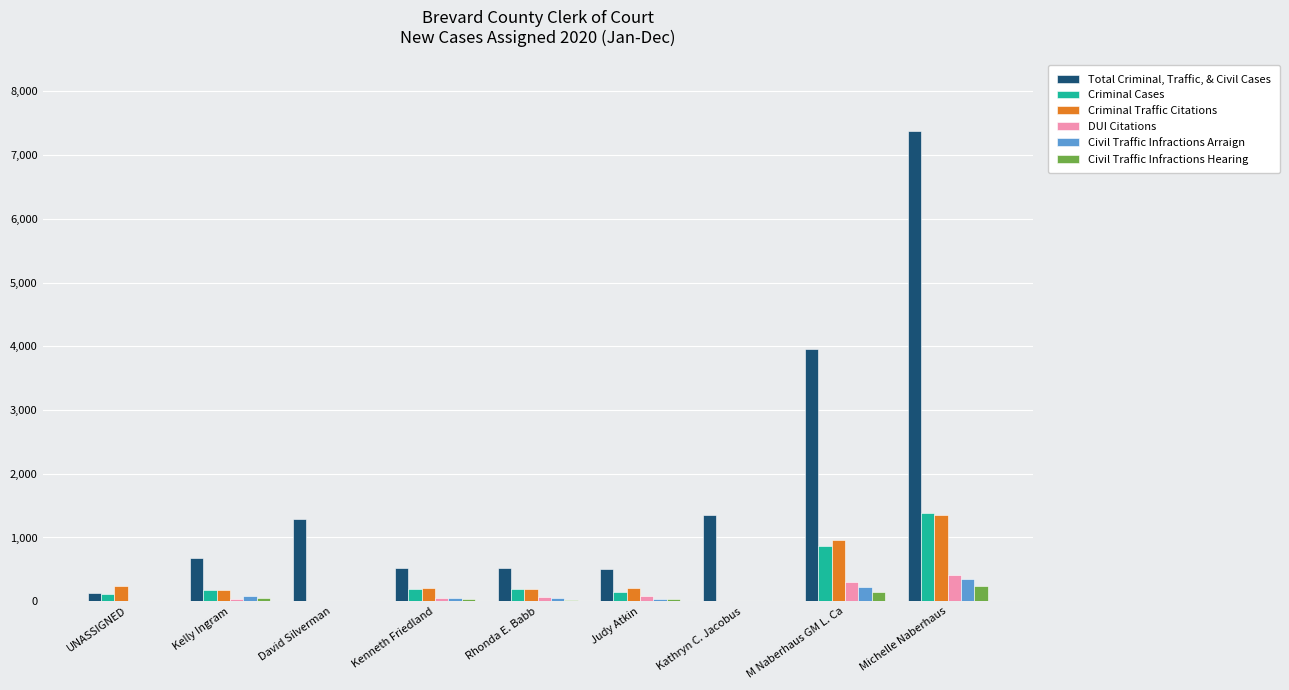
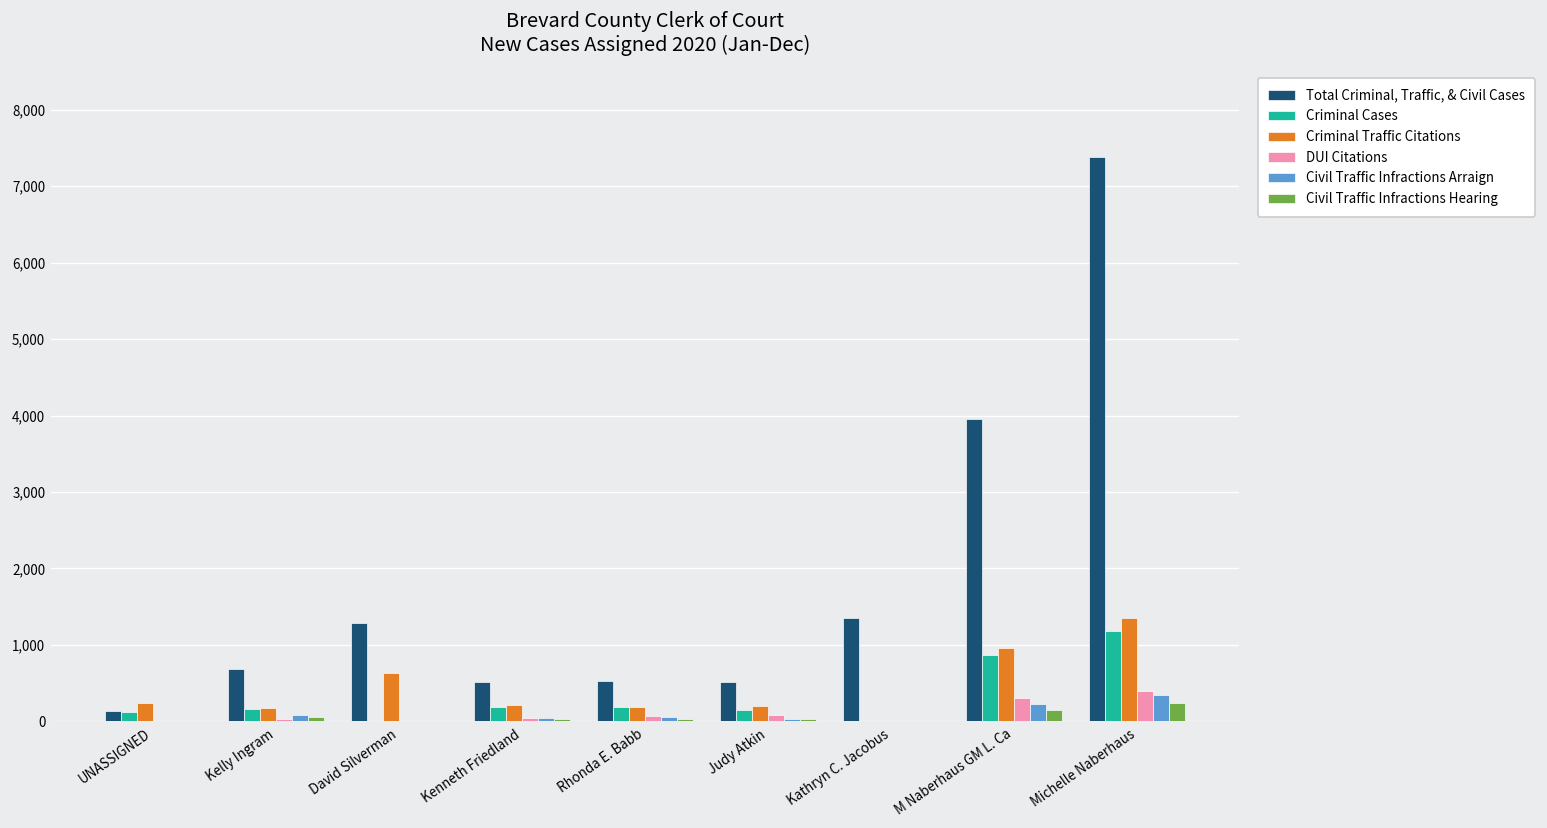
  {
    "Total Criminal, Traffic, & Civil Cases": {
      "UNASSIGNED": "100",
      "Kelly Ingram": "700",
      "David Silverman": "1,300",
      "Kenneth Friedland": "500",
      "Rhonda E. Babb": "500",
      "Judy Atkin": "500",
      "Kathryn C. Jacobus": "1,400",
      "M Naberhaus GM L. Ca": "4,000",
      "Michelle Naberhaus": "7,400"
    },
    "Criminal Cases": {
      "UNASSIGNED": "100",
      "Kelly Ingram": "200",
      "David Silverman": "0",
      "Kenneth Friedland": "200",
      "Rhonda E. Babb": "200",
      "Judy Atkin": "200",
      "Kathryn C. Jacobus": "0",
      "M Naberhaus GM L. Ca": "900",
-     "Michelle Naberhaus": "1,400"
+     "Michelle Naberhaus": "1,200"
    },
    "Criminal Traffic Citations": {
      "UNASSIGNED": "200",
      "Kelly Ingram": "200",
-     "David Silverman": "0",
+     "David Silverman": "600",
      "Kenneth Friedland": "200",
      "Rhonda E. Babb": "200",
      "Judy Atkin": "200",
      "Kathryn C. Jacobus": "0",
      "M Naberhaus GM L. Ca": "1,000",
      "Michelle Naberhaus": "1,400"
    },
    "DUI Citations": {
      "David Silverman": "0",
      "Kenneth Friedland": "0",
      "Rhonda E. Babb": "100",
      "Judy Atkin": "100",
      "Kathryn C. Jacobus": "0",
      "M Naberhaus GM L. Ca": "300",
      "Michelle Naberhaus": "400"
    },
    "Civil Traffic Infractions Arraign": {
      "UNASSIGNED": "0",
      "Kelly Ingram": "100",
      "David Silverman": "0",
      "Kenneth Friedland": "0",
      "Rhonda E. Babb": "100",
      "Kathryn C. Jacobus": "0",
      "M Naberhaus GM L. Ca": "200",
      "Michelle Naberhaus": "300"
    },
    "Civil Traffic Infractions Hearing": {
      "UNASSIGNED": "0",
      "Kelly Ingram": "100",
      "David Silverman": "0",
      "Kathryn C. Jacobus": "0",
      "M Naberhaus GM L. Ca": "100",
      "Michelle Naberhaus": "200"
    }
  }
